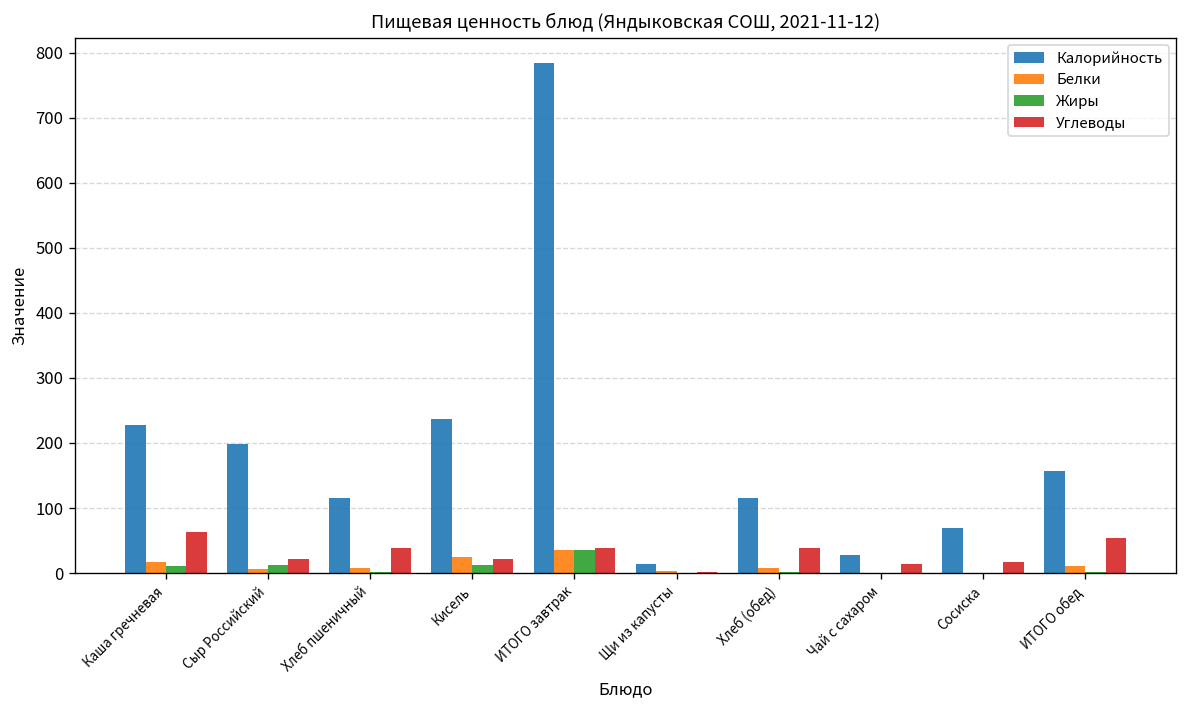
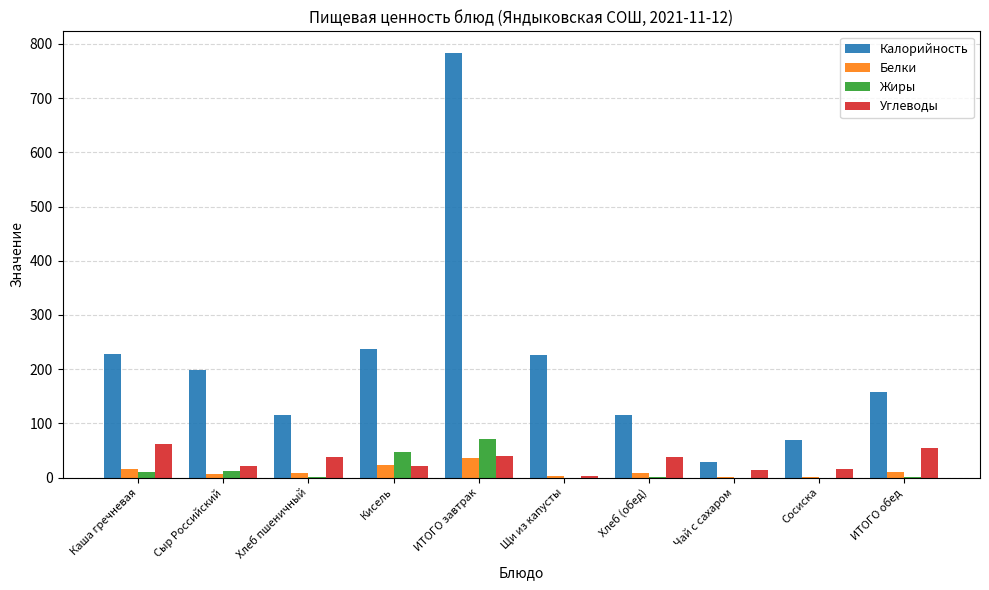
  {
    "Калорийность": {
      "Каша гречневая": 230,
      "Сыр Российский": 200,
      "Хлеб пшеничный": 120,
      "Кисель": 240,
      "ИТОГО завтрак": 780,
-     "Щи из капусты": 10,
+     "Щи из капусты": 230,
      "Хлеб (обед)": 120,
      "Чай с сахаром": 30,
      "Сосиска": 70,
      "ИТОГО обед": 160
    },
    "Белки": {
      "Каша гречневая": 20,
      "Сыр Российский": 10,
      "Хлеб пшеничный": 10,
      "Кисель": 20,
      "ИТОГО завтрак": 40,
      "Хлеб (обед)": 10,
      "ИТОГО обед": 10
    },
    "Жиры": {
      "Каша гречневая": 10,
      "Сыр Российский": 10,
-     "Кисель": 10,
-     "ИТОГО завтрак": 40,
+     "Кисель": 50,
+     "ИТОГО завтрак": 70,
      "Чай с сахаром": 0,
      "Сосиска": 0
    },
    "Углеводы": {
      "Каша гречневая": 60,
      "Сыр Российский": 20,
      "Хлеб пшеничный": 40,
      "Кисель": 20,
      "ИТОГО завтрак": 40,
      "Хлеб (обед)": 40,
      "Чай с сахаром": 10,
      "Сосиска": 20,
      "ИТОГО обед": 50
    }
  }
